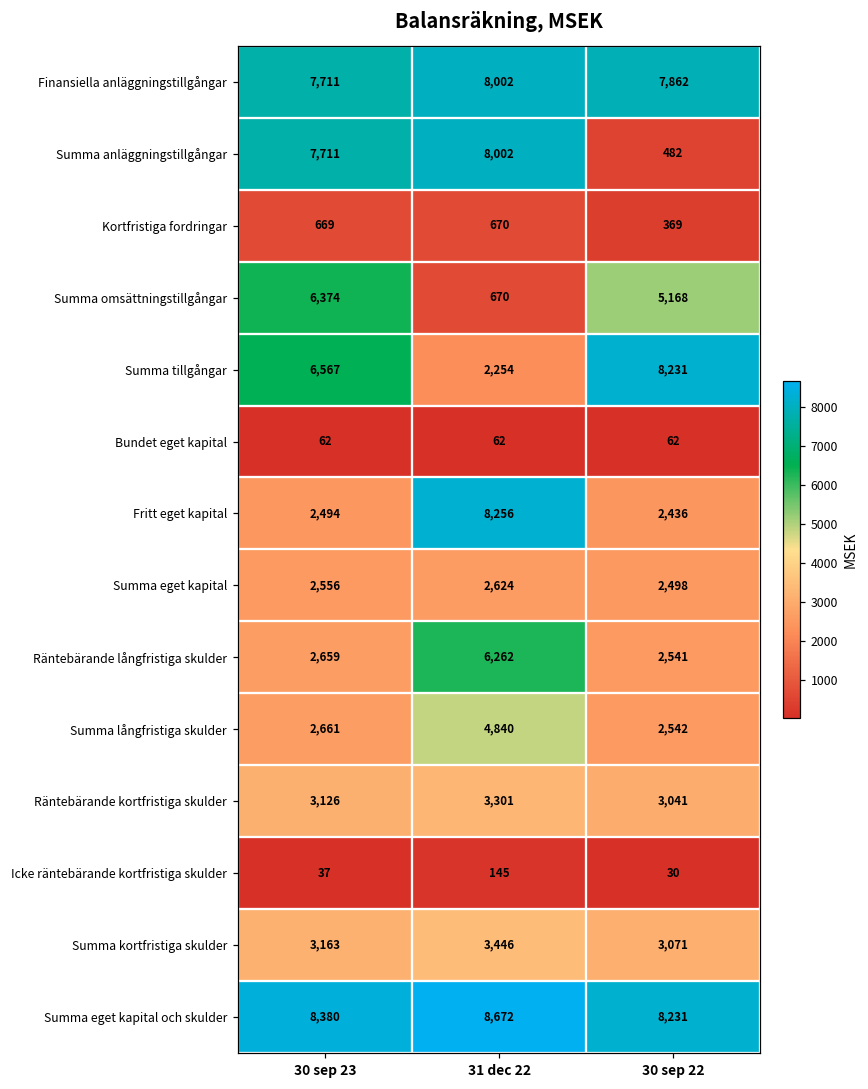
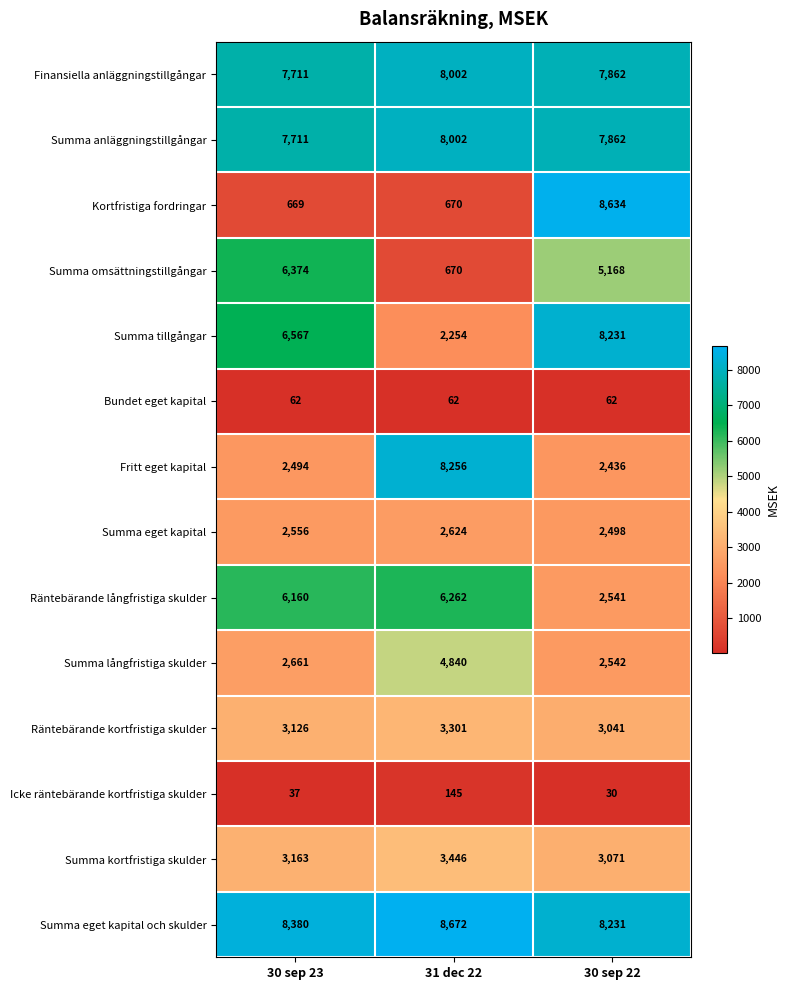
  {
    "Finansiella anläggningstillgångar": {
      "30 sep 23": "7,711",
      "31 dec 22": "8,002",
      "30 sep 22": "7,862"
    },
    "Summa anläggningstillgångar": {
      "30 sep 23": "7,711",
      "31 dec 22": "8,002",
-     "30 sep 22": "482"
+     "30 sep 22": "7,862"
    },
    "Kortfristiga fordringar": {
      "30 sep 23": "669",
      "31 dec 22": "670",
-     "30 sep 22": "369"
+     "30 sep 22": "8,634"
    },
    "Summa omsättningstillgångar": {
      "30 sep 23": "6,374",
      "31 dec 22": "670",
      "30 sep 22": "5,168"
    },
    "Summa tillgångar": {
      "30 sep 23": "6,567",
      "31 dec 22": "2,254",
      "30 sep 22": "8,231"
    },
    "Bundet eget kapital": {
      "30 sep 23": "62",
      "31 dec 22": "62",
      "30 sep 22": "62"
    },
    "Fritt eget kapital": {
      "30 sep 23": "2,494",
      "31 dec 22": "8,256",
      "30 sep 22": "2,436"
    },
    "Summa eget kapital": {
      "30 sep 23": "2,556",
      "31 dec 22": "2,624",
      "30 sep 22": "2,498"
    },
    "Räntebärande långfristiga skulder": {
-     "30 sep 23": "2,659",
+     "30 sep 23": "6,160",
      "31 dec 22": "6,262",
      "30 sep 22": "2,541"
    },
    "Summa långfristiga skulder": {
      "30 sep 23": "2,661",
      "31 dec 22": "4,840",
      "30 sep 22": "2,542"
    },
    "Räntebärande kortfristiga skulder": {
      "30 sep 23": "3,126",
      "31 dec 22": "3,301",
      "30 sep 22": "3,041"
    },
    "Icke räntebärande kortfristiga skulder": {
      "30 sep 23": "37",
      "31 dec 22": "145",
      "30 sep 22": "30"
    },
    "Summa kortfristiga skulder": {
      "30 sep 23": "3,163",
      "31 dec 22": "3,446",
      "30 sep 22": "3,071"
    },
    "Summa eget kapital och skulder": {
      "30 sep 23": "8,380",
      "31 dec 22": "8,672",
      "30 sep 22": "8,231"
    }
  }
